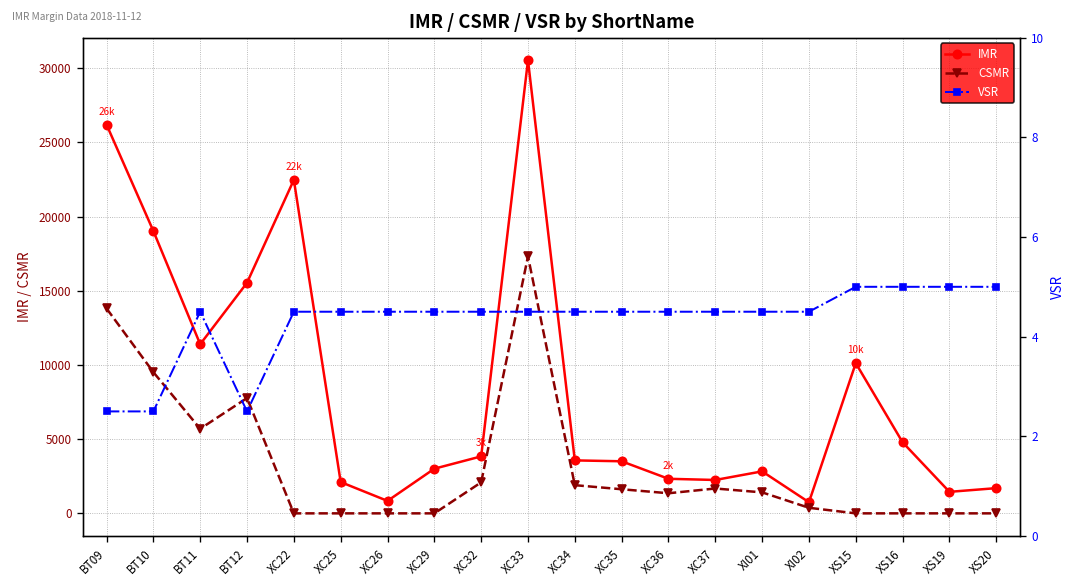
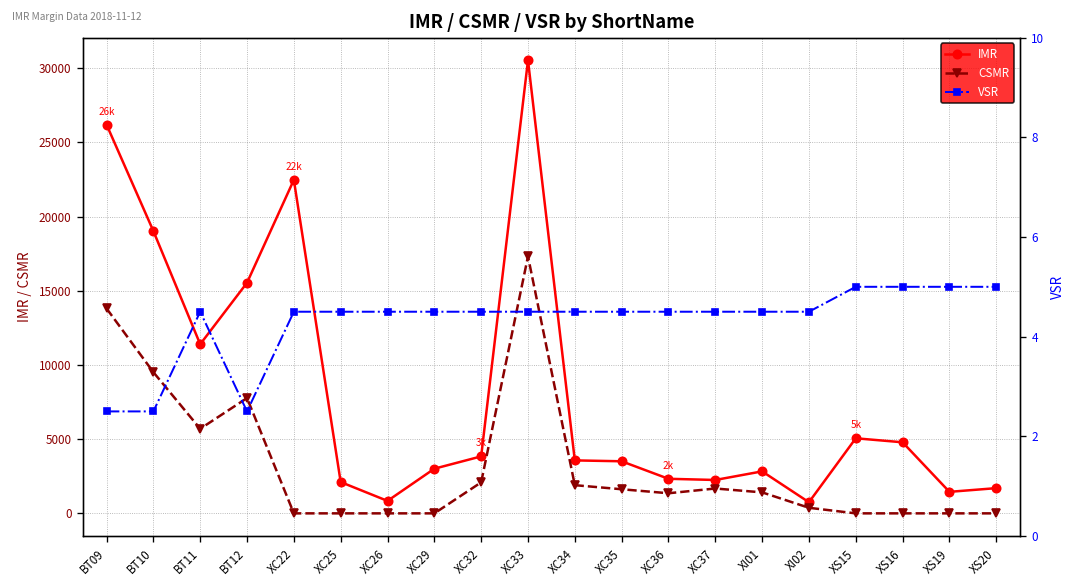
  {
    "IMR": {
      "BT09": "26k",
      "XC22": "22k",
      "XC36": "2k",
-     "XS15": "10k"
+     "XS15": "5k"
    }
  }
